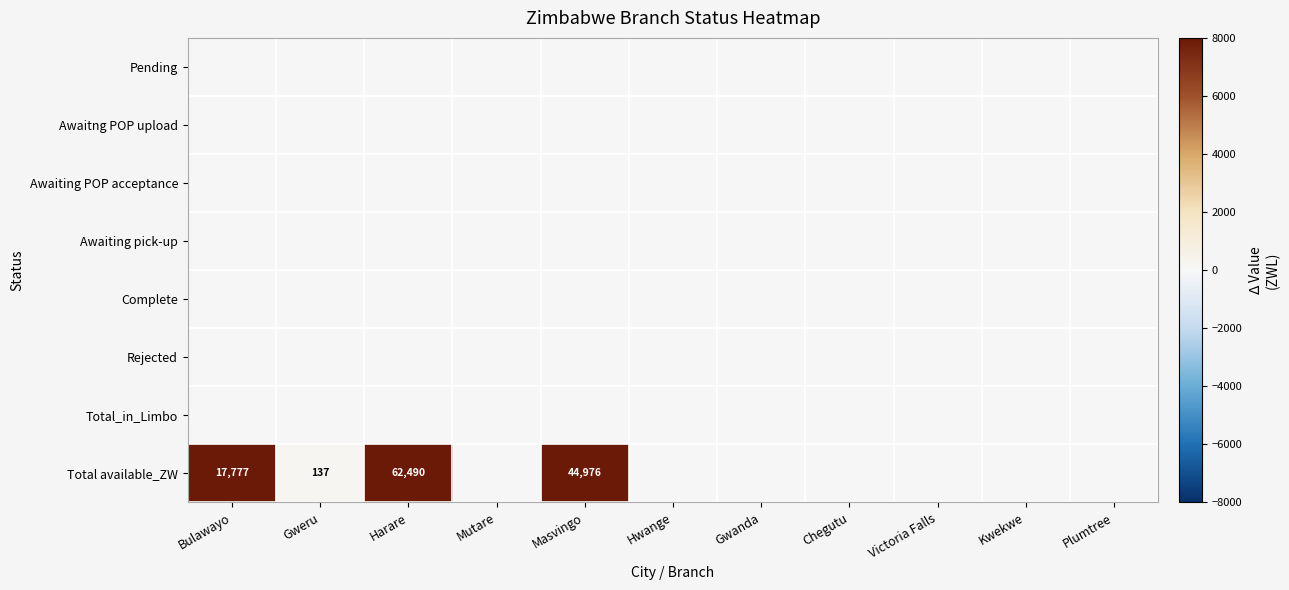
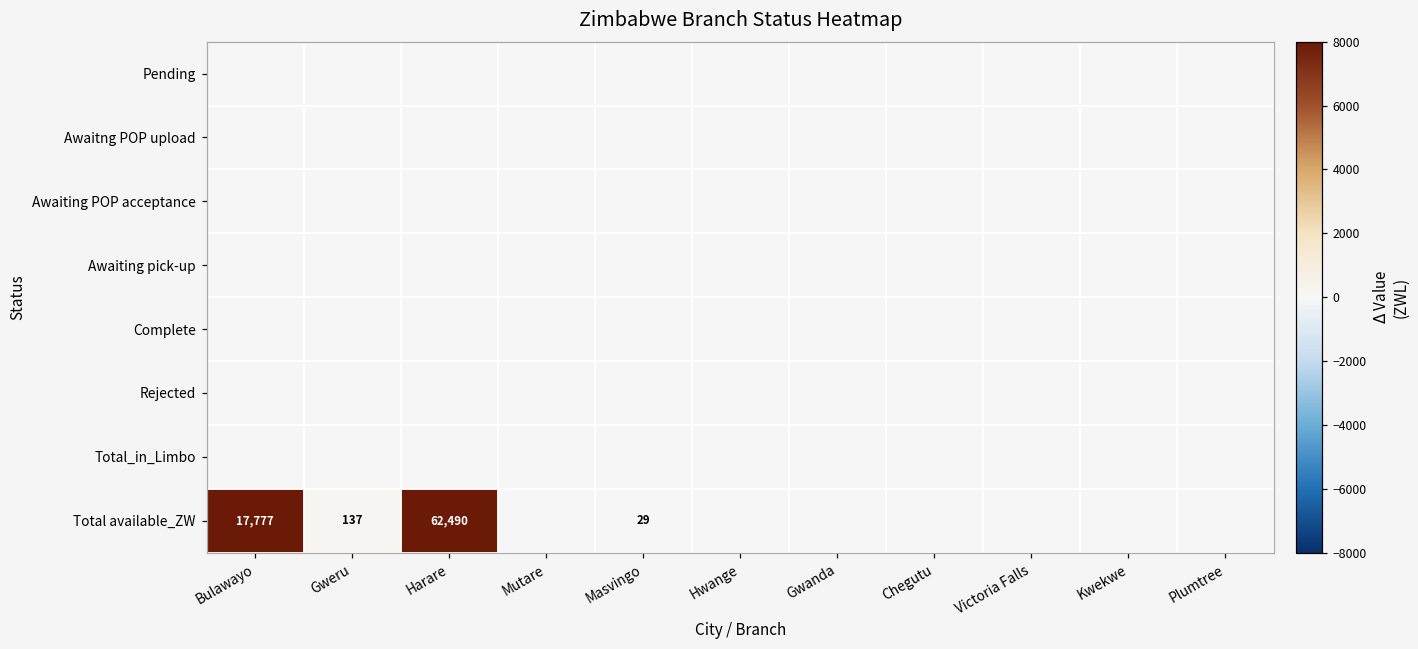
  {
    "Total available_ZW": {
      "Bulawayo": "17,777",
      "Gweru": "137",
      "Harare": "62,490",
-     "Masvingo": "44,976"
+     "Masvingo": "29"
    }
  }
